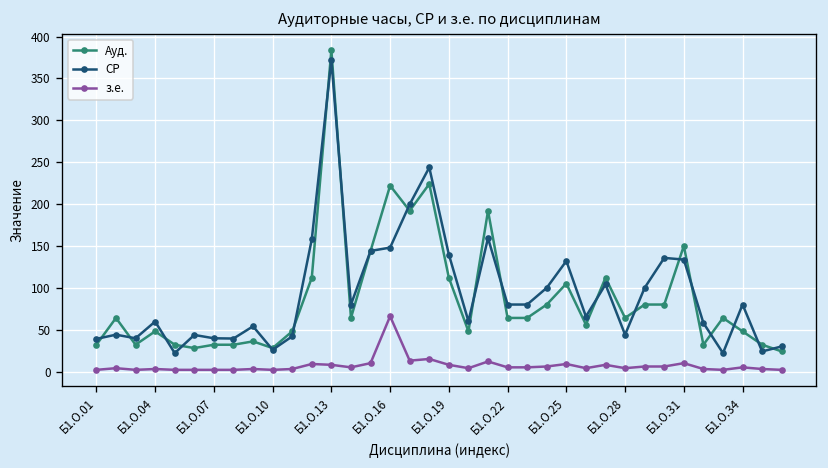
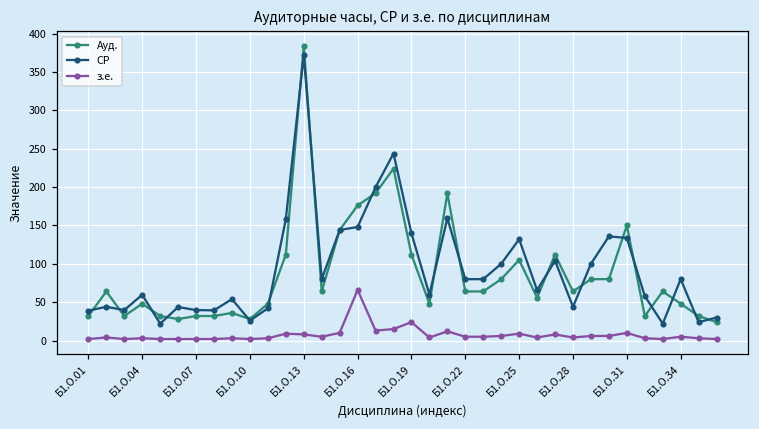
  {
    "Ауд.": {
      "Б1.О.01": 30,
      "Б1.О.04": 50,
      "Б1.О.07": 30,
      "Б1.О.13": 380,
-     "Б1.О.16": 220,
+     "Б1.О.16": 180,
      "Б1.О.19": 110,
      "Б1.О.22": 60,
      "Б1.О.25": 110,
      "Б1.О.28": 60,
      "Б1.О.31": 150,
      "Б1.О.34": 50
    },
    "СР": {
      "Б1.О.01": 40,
      "Б1.О.04": 60,
      "Б1.О.07": 40,
      "Б1.О.13": 370,
      "Б1.О.16": 150,
      "Б1.О.19": 140,
      "Б1.О.22": 80,
      "Б1.О.25": 130,
      "Б1.О.28": 40,
      "Б1.О.31": 130,
      "Б1.О.34": 80
    },
    "з.е.": {
      "Б1.О.01": 0,
      "Б1.О.04": 0,
      "Б1.О.07": 0,
      "Б1.О.10": 0,
      "Б1.О.13": 10,
      "Б1.О.16": 70,
-     "Б1.О.19": 10,
+     "Б1.О.19": 20,
      "Б1.О.22": 10,
      "Б1.О.25": 10,
      "Б1.О.28": 0,
      "Б1.О.31": 10,
      "Б1.О.34": 10
    }
  }
